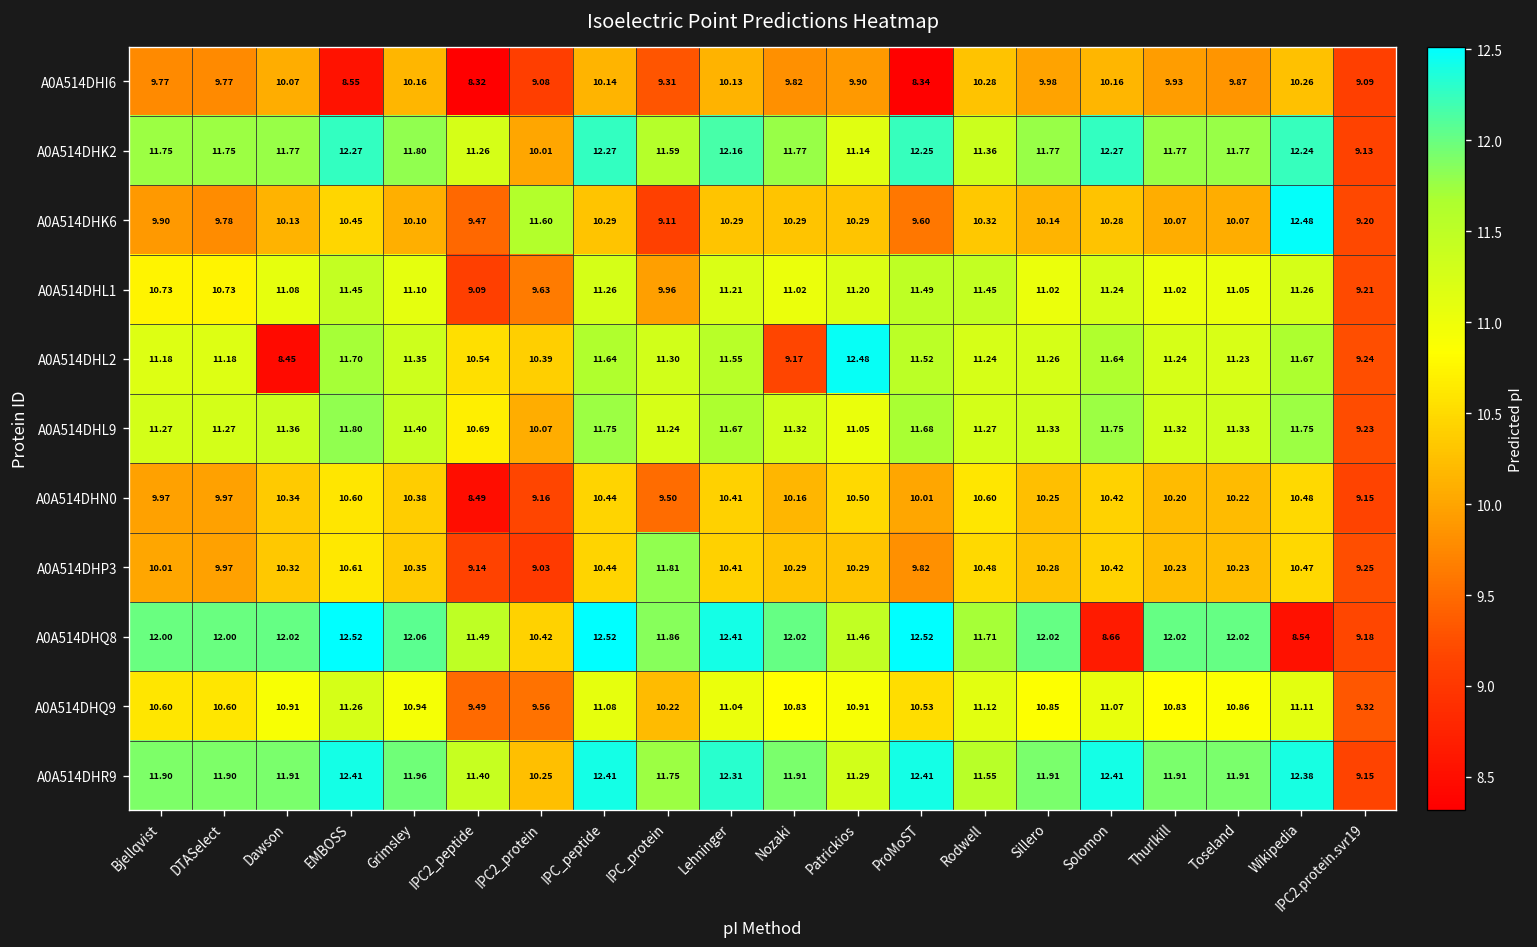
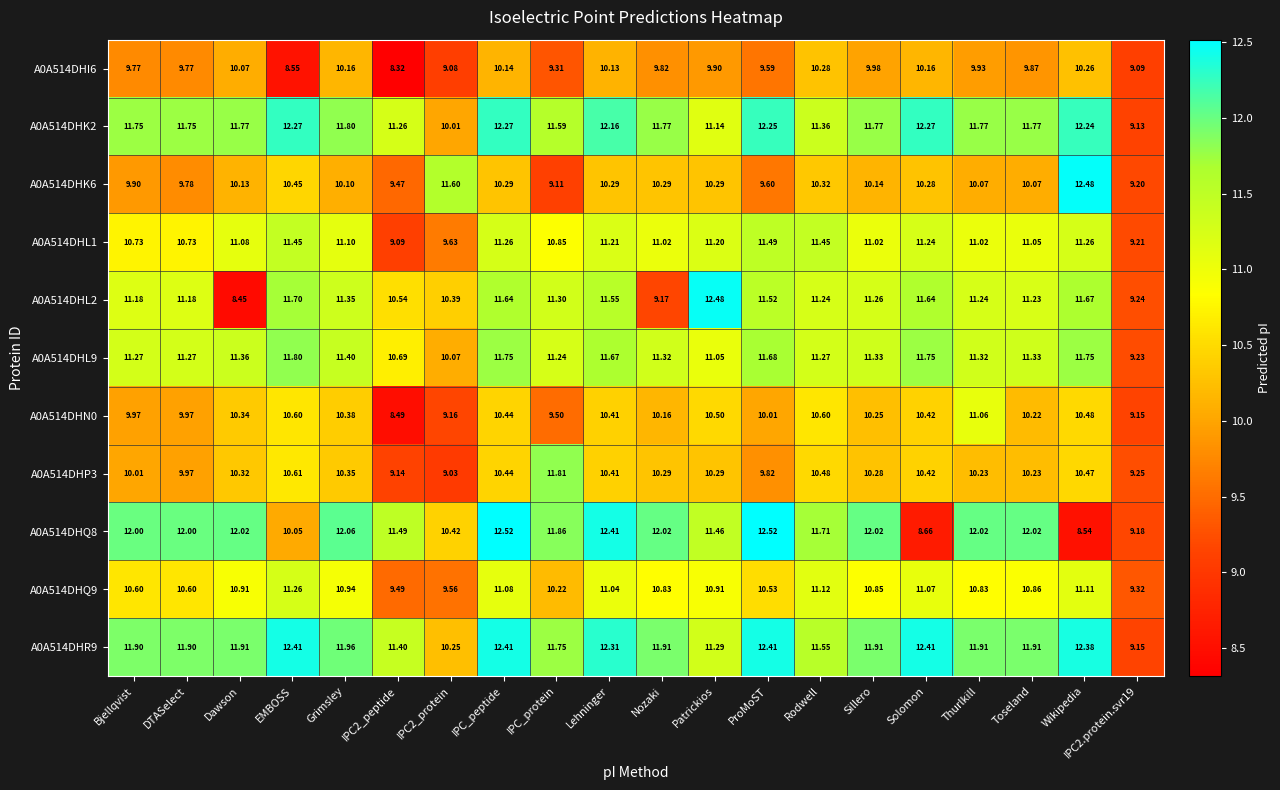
  {
    "A0A514DHI6": {
      "Bjellqvist": 9.77,
      "DTASelect": 9.77,
      "Dawson": 10.07,
      "EMBOSS": 8.55,
      "Grimsley": 10.16,
      "IPC2_peptide": 8.32,
      "IPC2_protein": 9.08,
      "IPC_peptide": 10.14,
      "IPC_protein": 9.31,
      "Lehninger": 10.13,
      "Nozaki": 9.82,
      "Patrickios": 9.90,
-     "ProMoST": 8.34,
+     "ProMoST": 9.59,
      "Rodwell": 10.28,
      "Sillero": 9.98,
      "Solomon": 10.16,
      "Thurlkill": 9.93,
      "Toseland": 9.87,
      "Wikipedia": 10.26,
      "IPC2.protein.svr19": 9.09
    },
    "A0A514DHL1": {
      "Bjellqvist": 10.73,
      "DTASelect": 10.73,
      "Dawson": 11.08,
      "EMBOSS": 11.45,
      "Grimsley": 11.10,
      "IPC2_peptide": 9.09,
      "IPC2_protein": 9.63,
      "IPC_peptide": 11.26,
-     "IPC_protein": 9.96,
+     "IPC_protein": 10.85,
      "Lehninger": 11.21,
      "Nozaki": 11.02,
      "Patrickios": 11.20,
      "ProMoST": 11.49,
      "Rodwell": 11.45,
      "Sillero": 11.02,
      "Solomon": 11.24,
      "Thurlkill": 11.02,
      "Toseland": 11.05,
      "Wikipedia": 11.26,
      "IPC2.protein.svr19": 9.21
    },
    "A0A514DHN0": {
      "Bjellqvist": 9.97,
      "DTASelect": 9.97,
      "Dawson": 10.34,
      "EMBOSS": 10.60,
      "Grimsley": 10.38,
      "IPC2_peptide": 8.49,
      "IPC2_protein": 9.16,
      "IPC_peptide": 10.44,
      "IPC_protein": 9.50,
      "Lehninger": 10.41,
      "Nozaki": 10.16,
      "Patrickios": 10.50,
      "ProMoST": 10.01,
      "Rodwell": 10.60,
      "Sillero": 10.25,
      "Solomon": 10.42,
-     "Thurlkill": 10.20,
+     "Thurlkill": 11.06,
      "Toseland": 10.22,
      "Wikipedia": 10.48,
      "IPC2.protein.svr19": 9.15
    },
    "A0A514DHQ8": {
      "Bjellqvist": 12.00,
      "DTASelect": 12.00,
      "Dawson": 12.02,
-     "EMBOSS": 12.52,
+     "EMBOSS": 10.05,
      "Grimsley": 12.06,
      "IPC2_peptide": 11.49,
      "IPC2_protein": 10.42,
      "IPC_peptide": 12.52,
      "IPC_protein": 11.86,
      "Lehninger": 12.41,
      "Nozaki": 12.02,
      "Patrickios": 11.46,
      "ProMoST": 12.52,
      "Rodwell": 11.71,
      "Sillero": 12.02,
      "Solomon": 8.66,
      "Thurlkill": 12.02,
      "Toseland": 12.02,
      "Wikipedia": 8.54,
      "IPC2.protein.svr19": 9.18
    }
  }
